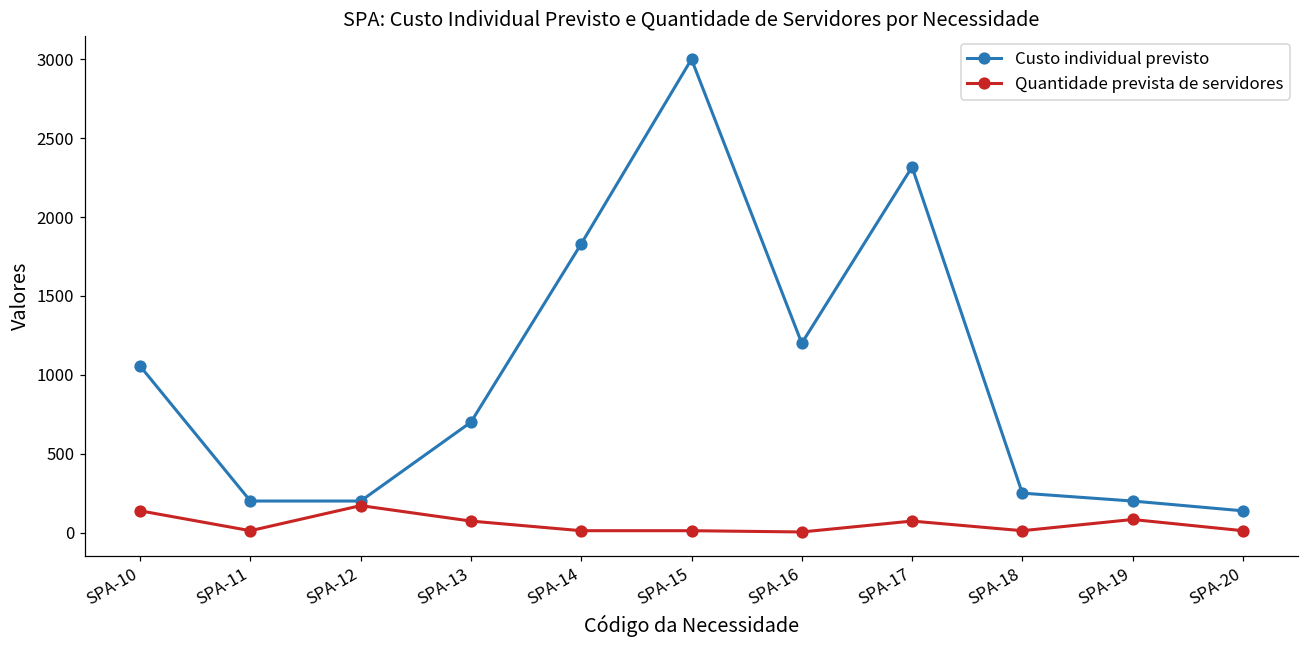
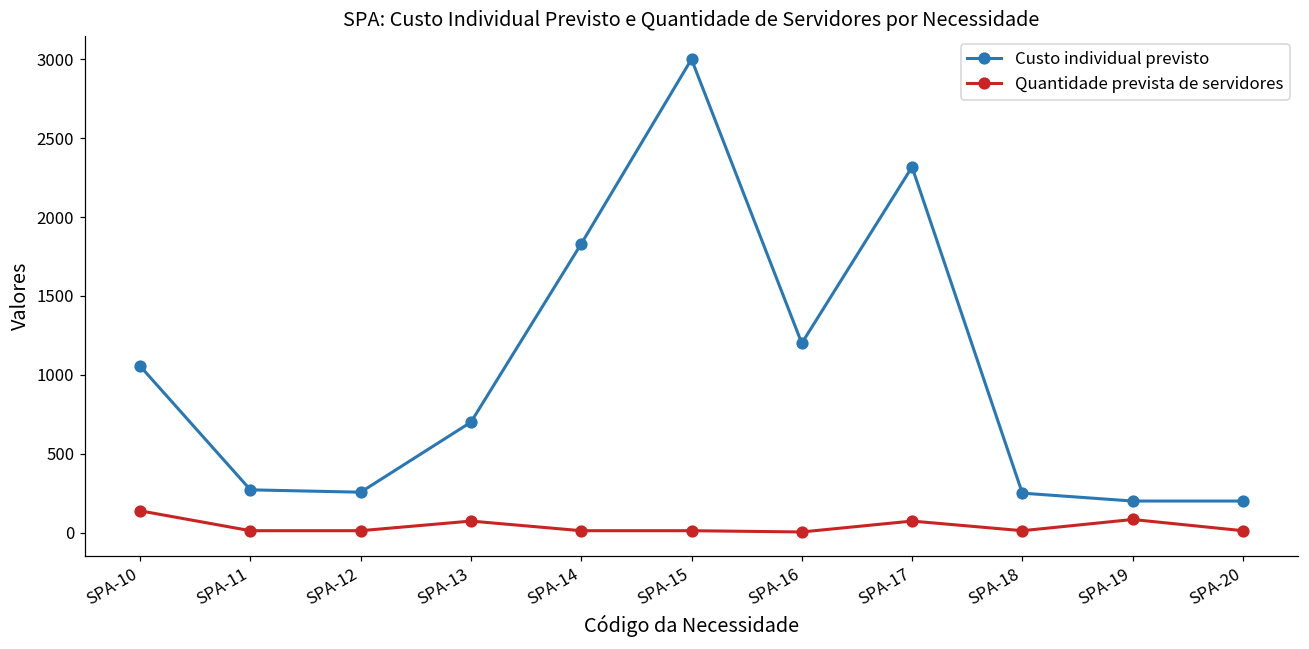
  {
    "Custo individual previsto": {
      "SPA-10": 1060,
-     "SPA-11": 200,
-     "SPA-12": 200,
+     "SPA-11": 270,
+     "SPA-12": 260,
      "SPA-13": 700,
      "SPA-14": 1830,
      "SPA-15": 3000,
      "SPA-16": 1200,
      "SPA-17": 2320,
      "SPA-18": 250,
      "SPA-19": 200,
-     "SPA-20": 140
+     "SPA-20": 200
    },
    "Quantidade prevista de servidores": {
      "SPA-10": 140,
      "SPA-11": 10,
-     "SPA-12": 170,
+     "SPA-12": 10,
      "SPA-13": 70,
      "SPA-14": 10,
      "SPA-15": 10,
      "SPA-16": 0,
      "SPA-17": 70,
      "SPA-18": 10,
      "SPA-19": 80,
      "SPA-20": 10
    }
  }
